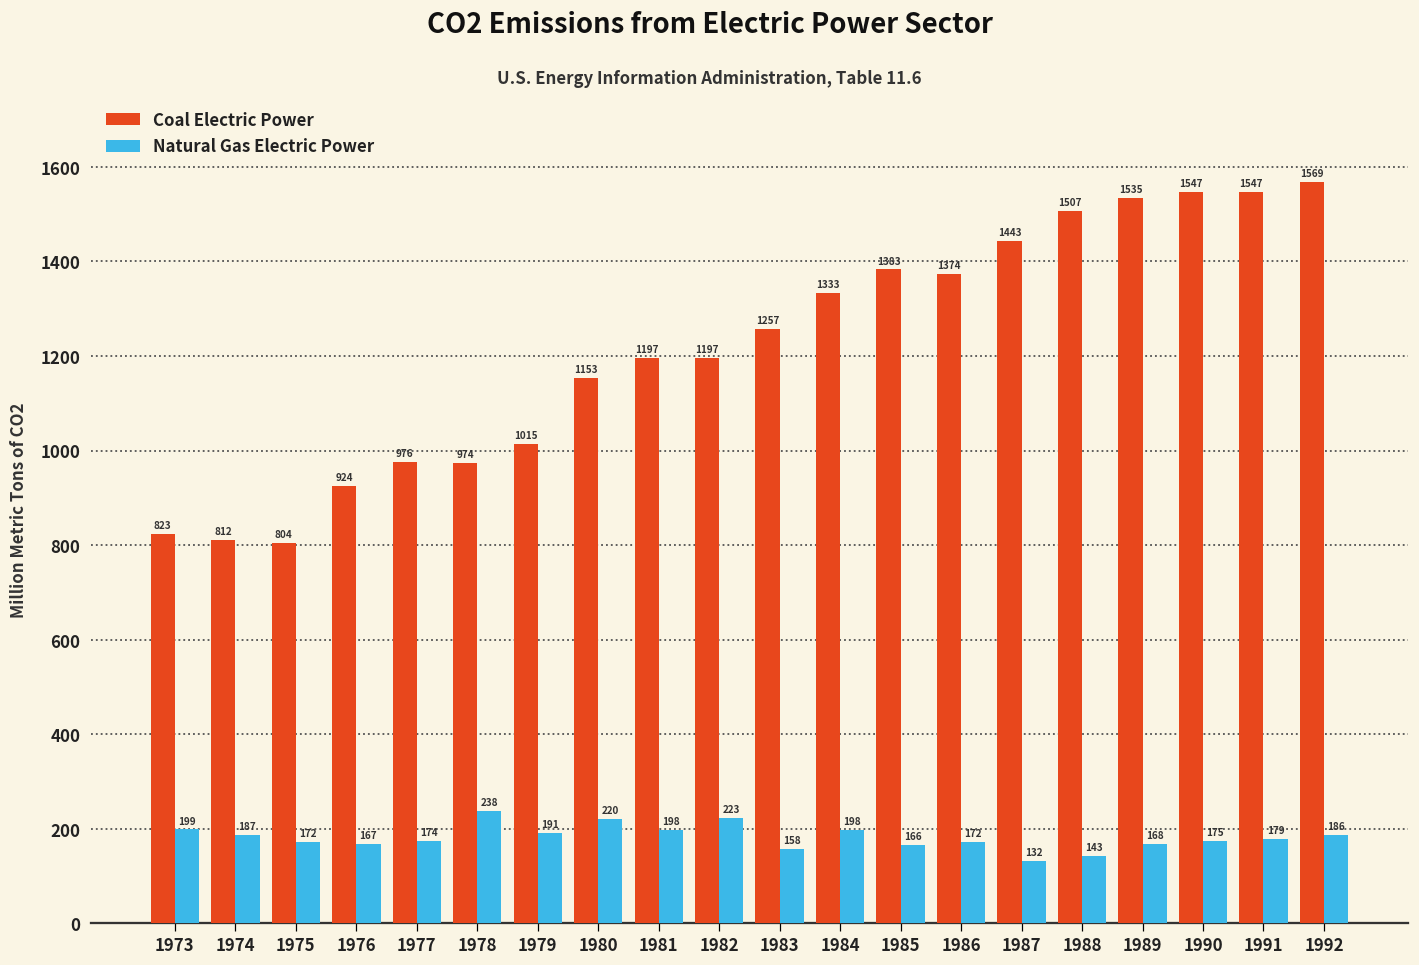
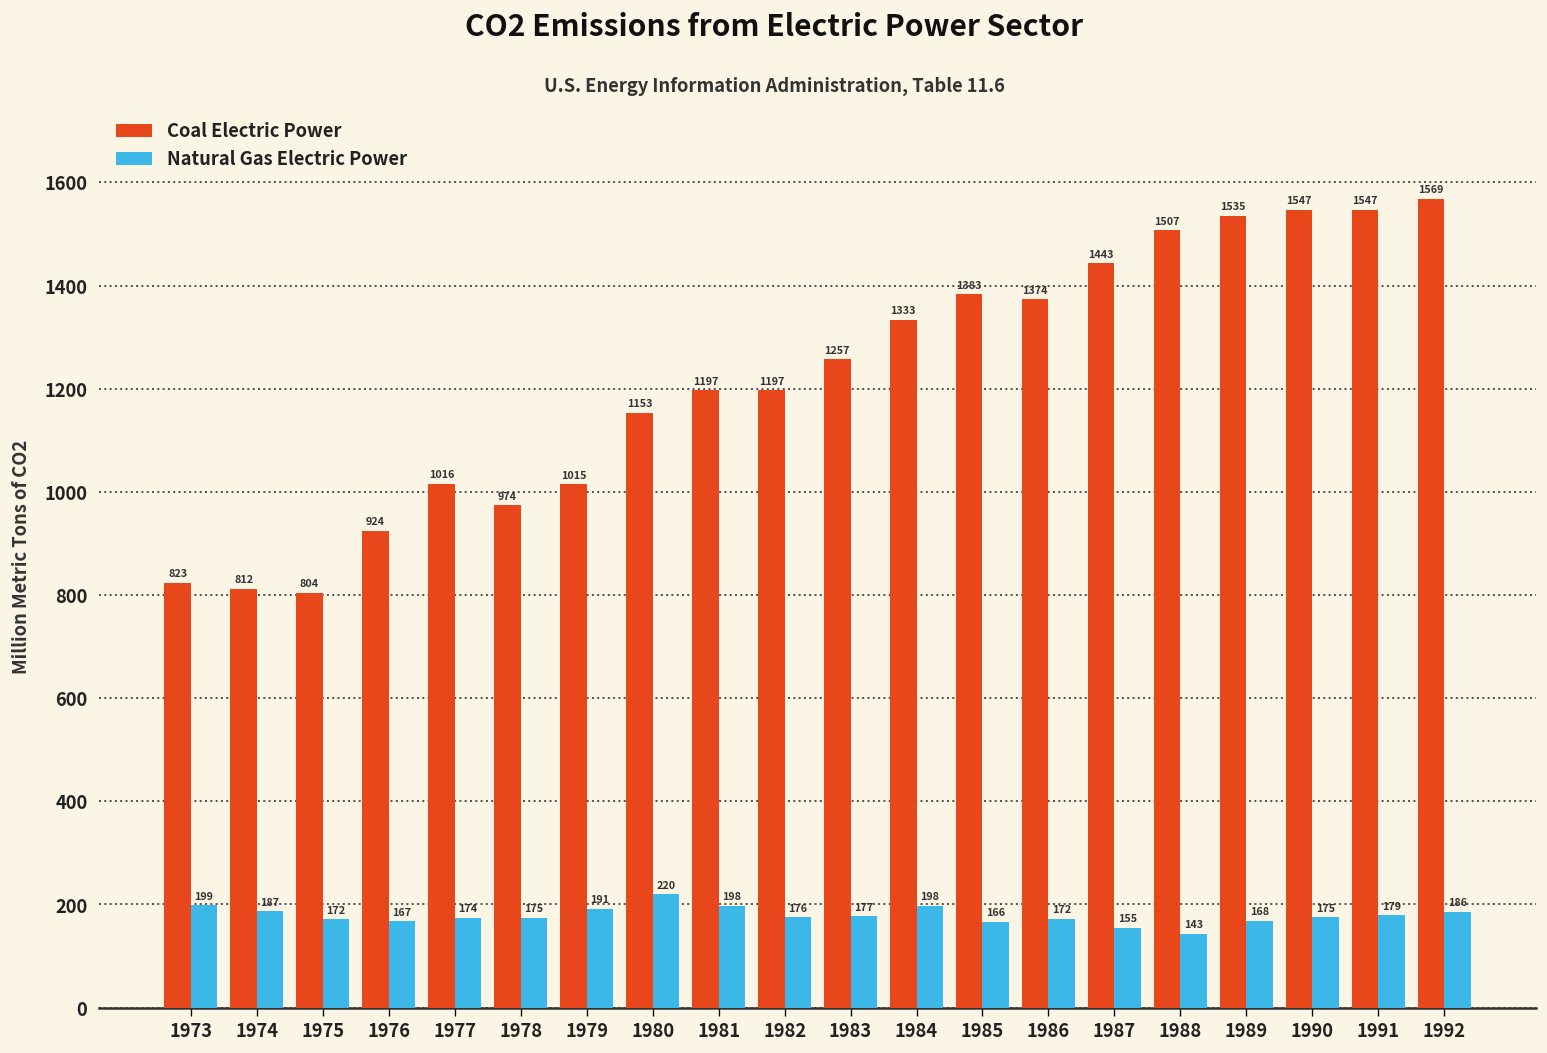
  {
    "Coal Electric Power": {
      "1973": 823,
      "1974": 812,
      "1975": 804,
      "1976": 924,
-     "1977": 976,
+     "1977": 1016,
      "1978": 974,
      "1979": 1015,
      "1980": 1153,
      "1981": 1197,
      "1982": 1197,
      "1983": 1257,
      "1984": 1333,
      "1985": 1383,
      "1986": 1374,
      "1987": 1443,
      "1988": 1507,
      "1989": 1535,
      "1990": 1547,
      "1991": 1547,
      "1992": 1569
    },
    "Natural Gas Electric Power": {
      "1973": 199,
      "1974": 187,
      "1975": 172,
      "1976": 167,
      "1977": 174,
-     "1978": 238,
+     "1978": 175,
      "1979": 191,
      "1980": 220,
      "1981": 198,
-     "1982": 223,
-     "1983": 158,
+     "1982": 176,
+     "1983": 177,
      "1984": 198,
      "1985": 166,
      "1986": 172,
-     "1987": 132,
+     "1987": 155,
      "1988": 143,
      "1989": 168,
      "1990": 175,
      "1991": 179,
      "1992": 186
    }
  }
